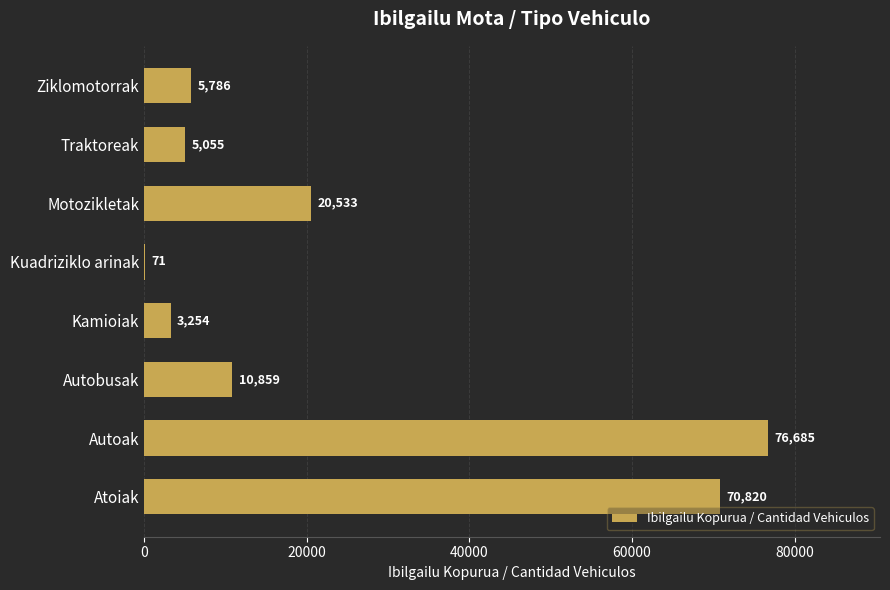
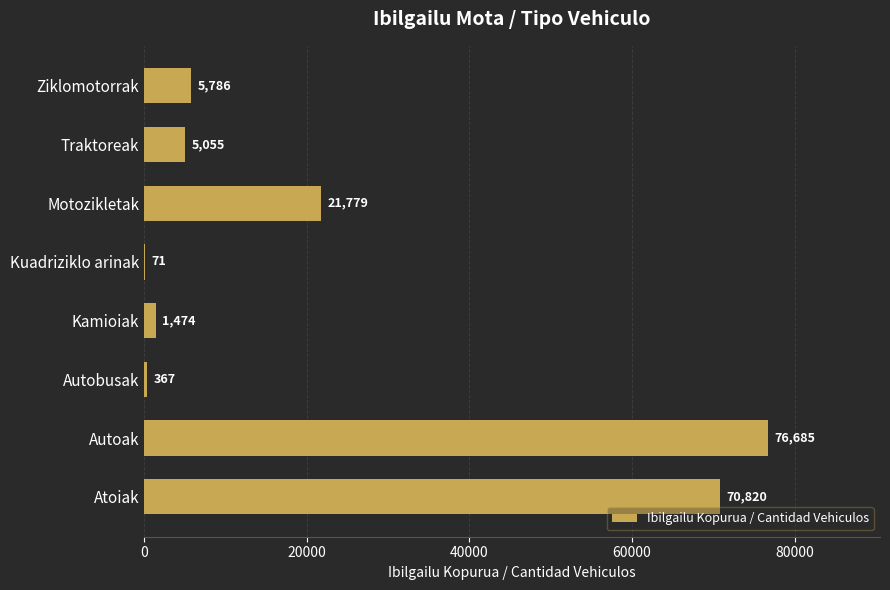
  {
    "Ziklomotorrak": "5,786",
    "Traktoreak": "5,055",
-   "Motozikletak": "20,533",
+   "Motozikletak": "21,779",
    "Kuadriziklo arinak": "71",
-   "Kamioiak": "3,254",
-   "Autobusak": "10,859",
+   "Kamioiak": "1,474",
+   "Autobusak": "367",
    "Autoak": "76,685",
    "Atoiak": "70,820"
  }
